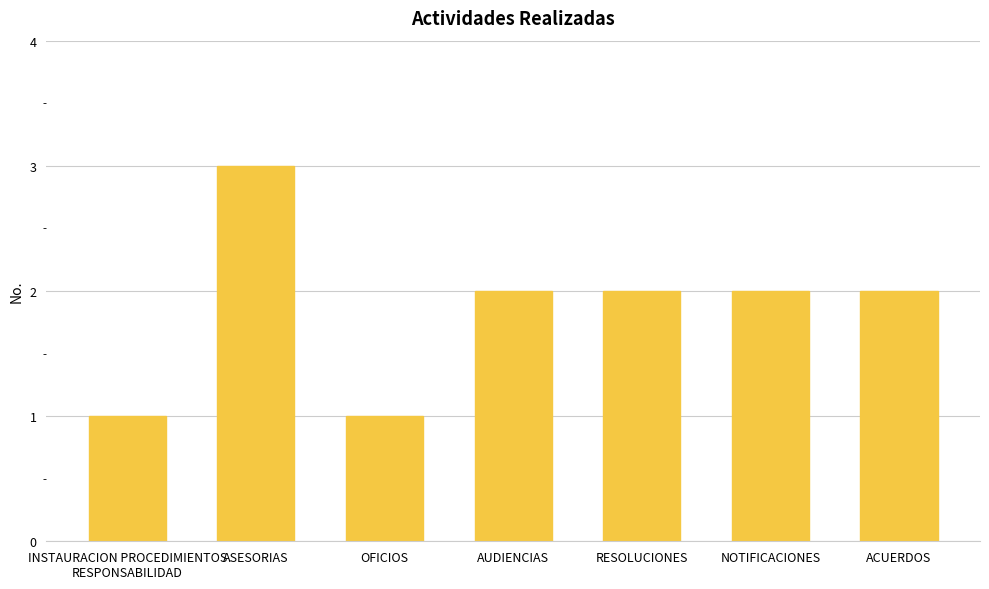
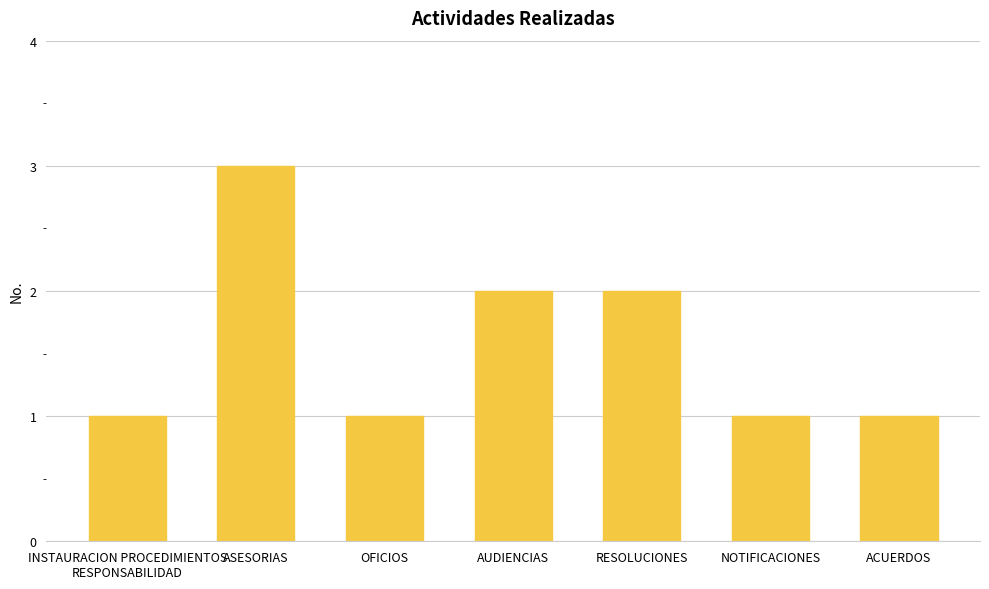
  {
    "INSTAURACION PROCEDIMIENTOS RESPONSABILIDAD": 1,
    "ASESORIAS": 3,
    "OFICIOS": 1,
    "AUDIENCIAS": 2,
    "RESOLUCIONES": 2,
-   "NOTIFICACIONES": 2,
-   "ACUERDOS": 2
+   "NOTIFICACIONES": 1,
+   "ACUERDOS": 1
  }
